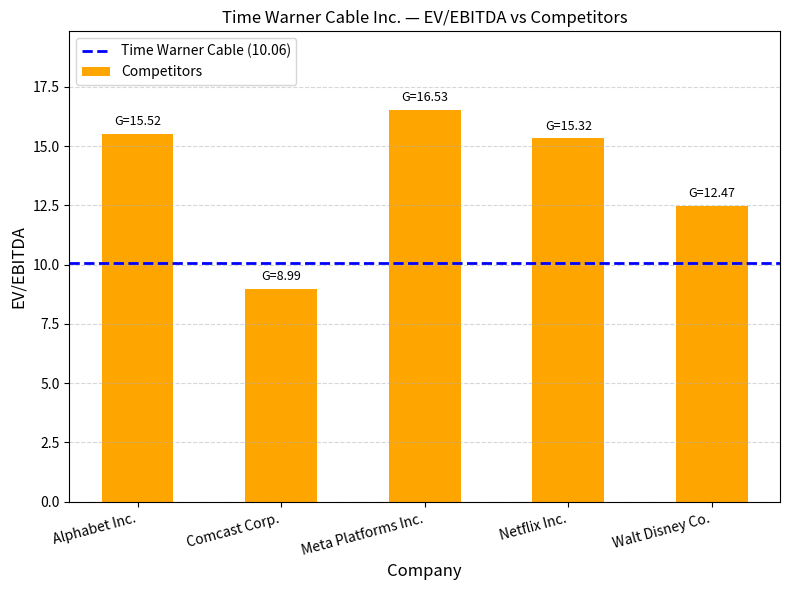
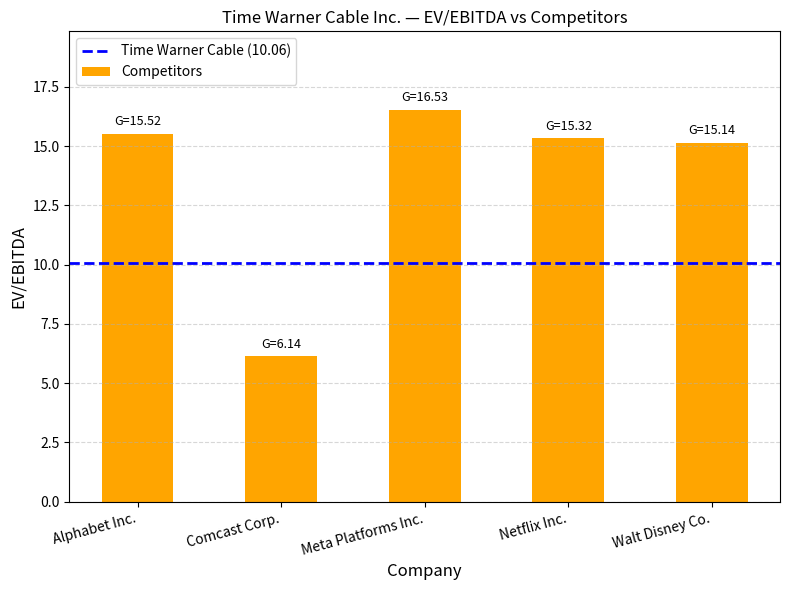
  {
    "Alphabet Inc.": 15.52,
-   "Comcast Corp.": 8.99,
+   "Comcast Corp.": 6.14,
    "Meta Platforms Inc.": 16.53,
    "Netflix Inc.": 15.32,
-   "Walt Disney Co.": 12.47
+   "Walt Disney Co.": 15.14
  }
